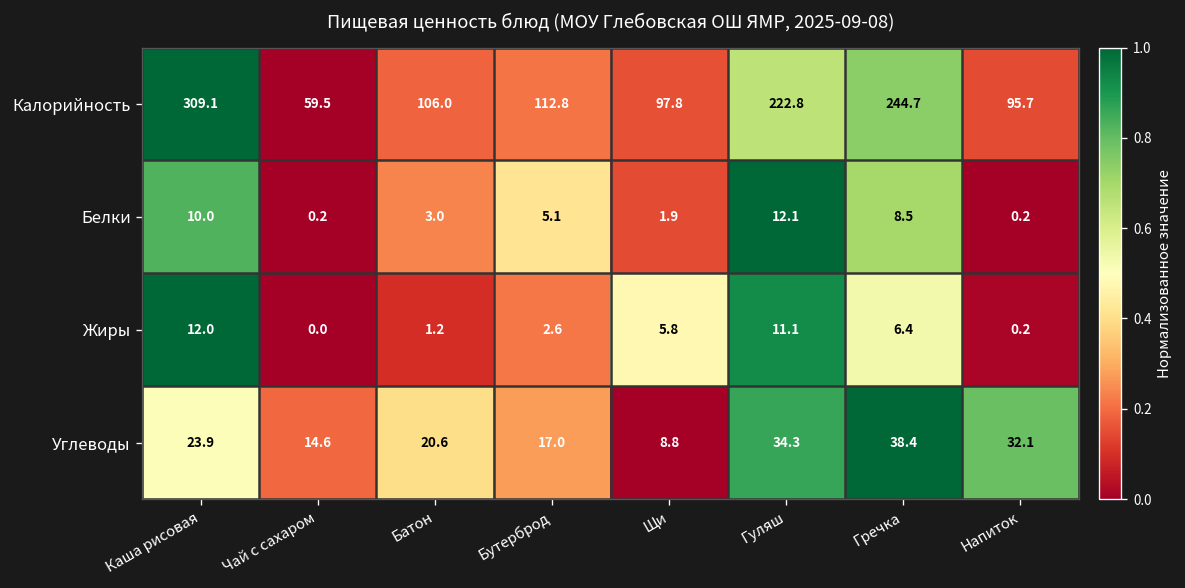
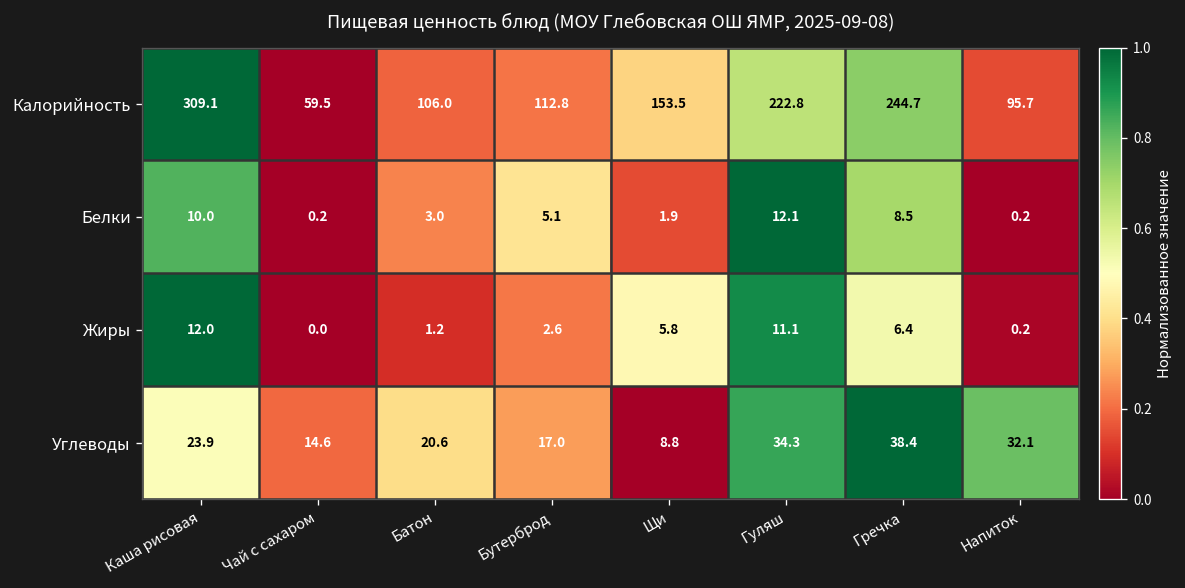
  {
    "Калорийность": {
      "Каша рисовая": 309.1,
      "Чай с сахаром": 59.5,
      "Батон": 106.0,
      "Бутерброд": 112.8,
-     "Щи": 97.8,
+     "Щи": 153.5,
      "Гуляш": 222.8,
      "Гречка": 244.7,
      "Напиток": 95.7
    },
    "Белки": {
      "Каша рисовая": 10.0,
      "Чай с сахаром": 0.2,
      "Батон": 3.0,
      "Бутерброд": 5.1,
      "Щи": 1.9,
      "Гуляш": 12.1,
      "Гречка": 8.5,
      "Напиток": 0.2
    },
    "Жиры": {
      "Каша рисовая": 12.0,
      "Чай с сахаром": 0.0,
      "Батон": 1.2,
      "Бутерброд": 2.6,
      "Щи": 5.8,
      "Гуляш": 11.1,
      "Гречка": 6.4,
      "Напиток": 0.2
    },
    "Углеводы": {
      "Каша рисовая": 23.9,
      "Чай с сахаром": 14.6,
      "Батон": 20.6,
      "Бутерброд": 17.0,
      "Щи": 8.8,
      "Гуляш": 34.3,
      "Гречка": 38.4,
      "Напиток": 32.1
    }
  }
